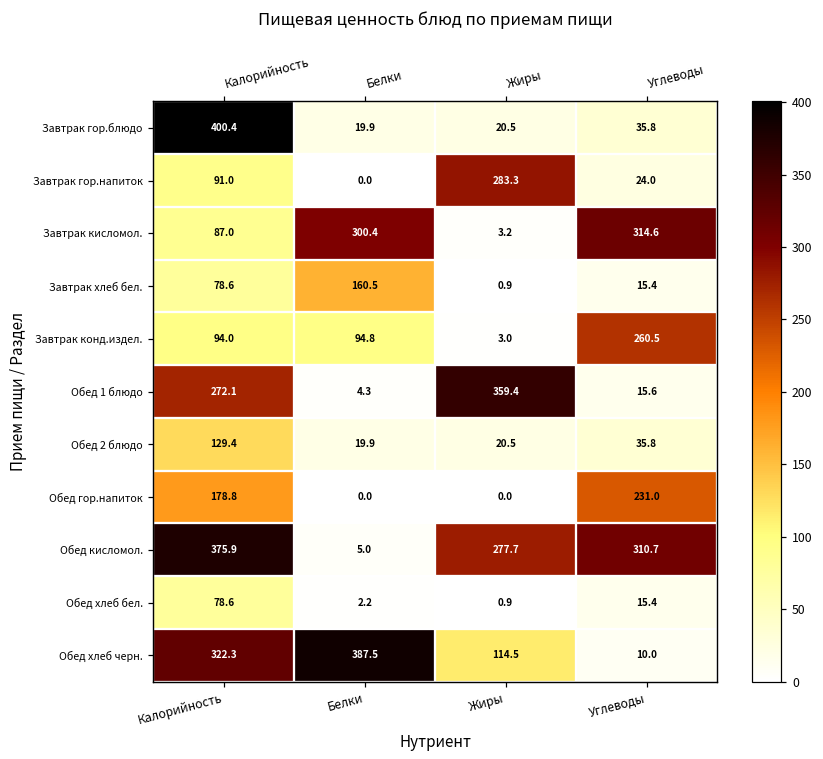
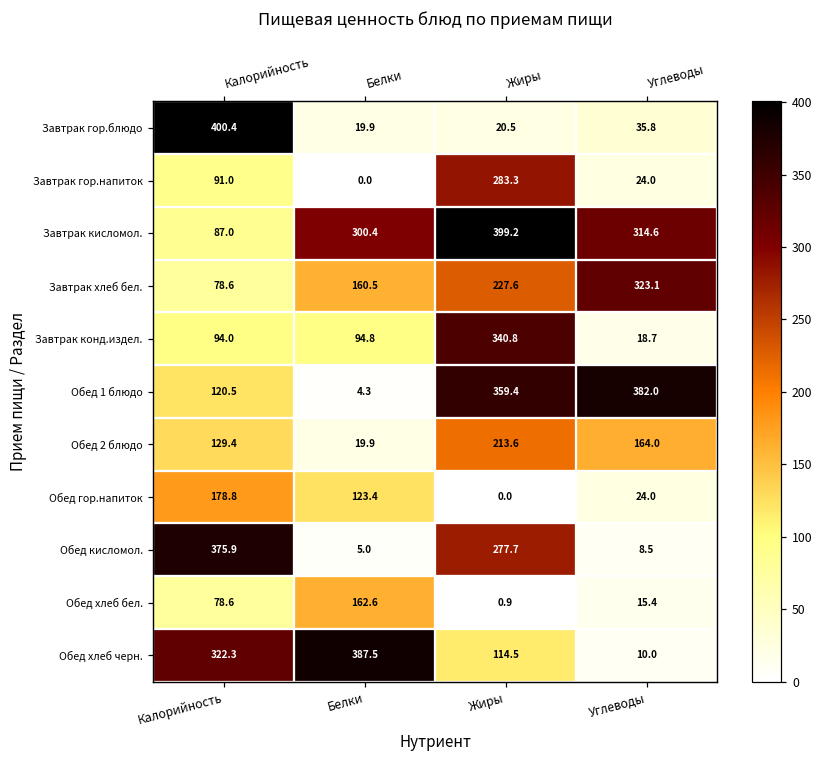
  {
    "Завтрак гор.блюдо": {
      "Калорийность": 400.4,
      "Белки": 19.9,
      "Жиры": 20.5,
      "Углеводы": 35.8
    },
    "Завтрак гор.напиток": {
      "Калорийность": 91.0,
      "Белки": 0.0,
      "Жиры": 283.3,
      "Углеводы": 24.0
    },
    "Завтрак кисломол.": {
      "Калорийность": 87.0,
      "Белки": 300.4,
-     "Жиры": 3.2,
+     "Жиры": 399.2,
      "Углеводы": 314.6
    },
    "Завтрак хлеб бел.": {
      "Калорийность": 78.6,
      "Белки": 160.5,
-     "Жиры": 0.9,
-     "Углеводы": 15.4
+     "Жиры": 227.6,
+     "Углеводы": 323.1
    },
    "Завтрак конд.издел.": {
      "Калорийность": 94.0,
      "Белки": 94.8,
-     "Жиры": 3.0,
-     "Углеводы": 260.5
+     "Жиры": 340.8,
+     "Углеводы": 18.7
    },
    "Обед 1 блюдо": {
-     "Калорийность": 272.1,
+     "Калорийность": 120.5,
      "Белки": 4.3,
      "Жиры": 359.4,
-     "Углеводы": 15.6
+     "Углеводы": 382.0
    },
    "Обед 2 блюдо": {
      "Калорийность": 129.4,
      "Белки": 19.9,
-     "Жиры": 20.5,
-     "Углеводы": 35.8
+     "Жиры": 213.6,
+     "Углеводы": 164.0
    },
    "Обед гор.напиток": {
      "Калорийность": 178.8,
-     "Белки": 0.0,
+     "Белки": 123.4,
      "Жиры": 0.0,
-     "Углеводы": 231.0
+     "Углеводы": 24.0
    },
    "Обед кисломол.": {
      "Калорийность": 375.9,
      "Белки": 5.0,
      "Жиры": 277.7,
-     "Углеводы": 310.7
+     "Углеводы": 8.5
    },
    "Обед хлеб бел.": {
      "Калорийность": 78.6,
-     "Белки": 2.2,
+     "Белки": 162.6,
      "Жиры": 0.9,
      "Углеводы": 15.4
    },
    "Обед хлеб черн.": {
      "Калорийность": 322.3,
      "Белки": 387.5,
      "Жиры": 114.5,
      "Углеводы": 10.0
    }
  }
